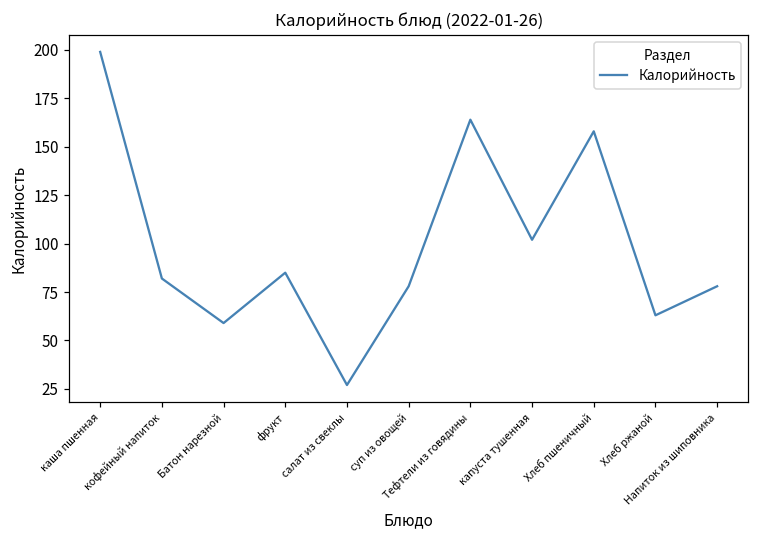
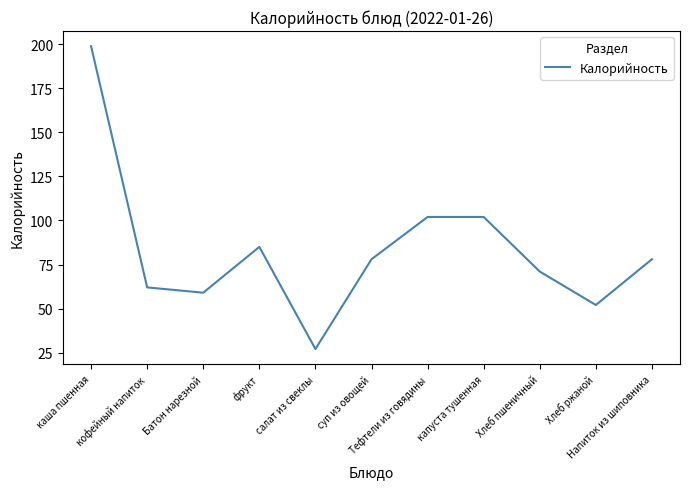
  {
    "каша пшенная": 199,
-   "кофейный напиток": 82,
+   "кофейный напиток": 62,
    "Батон нарезной": 59,
    "фрукт": 85,
    "салат из свеклы": 27,
    "суп из овощей": 78,
-   "Тефтели из говядины": 164,
+   "Тефтели из говядины": 102,
    "капуста тушенная": 102,
-   "Хлеб пшеничный": 158,
-   "Хлеб ржаной": 63,
+   "Хлеб пшеничный": 71,
+   "Хлеб ржаной": 52,
    "Напиток из шиповника": 78
  }
